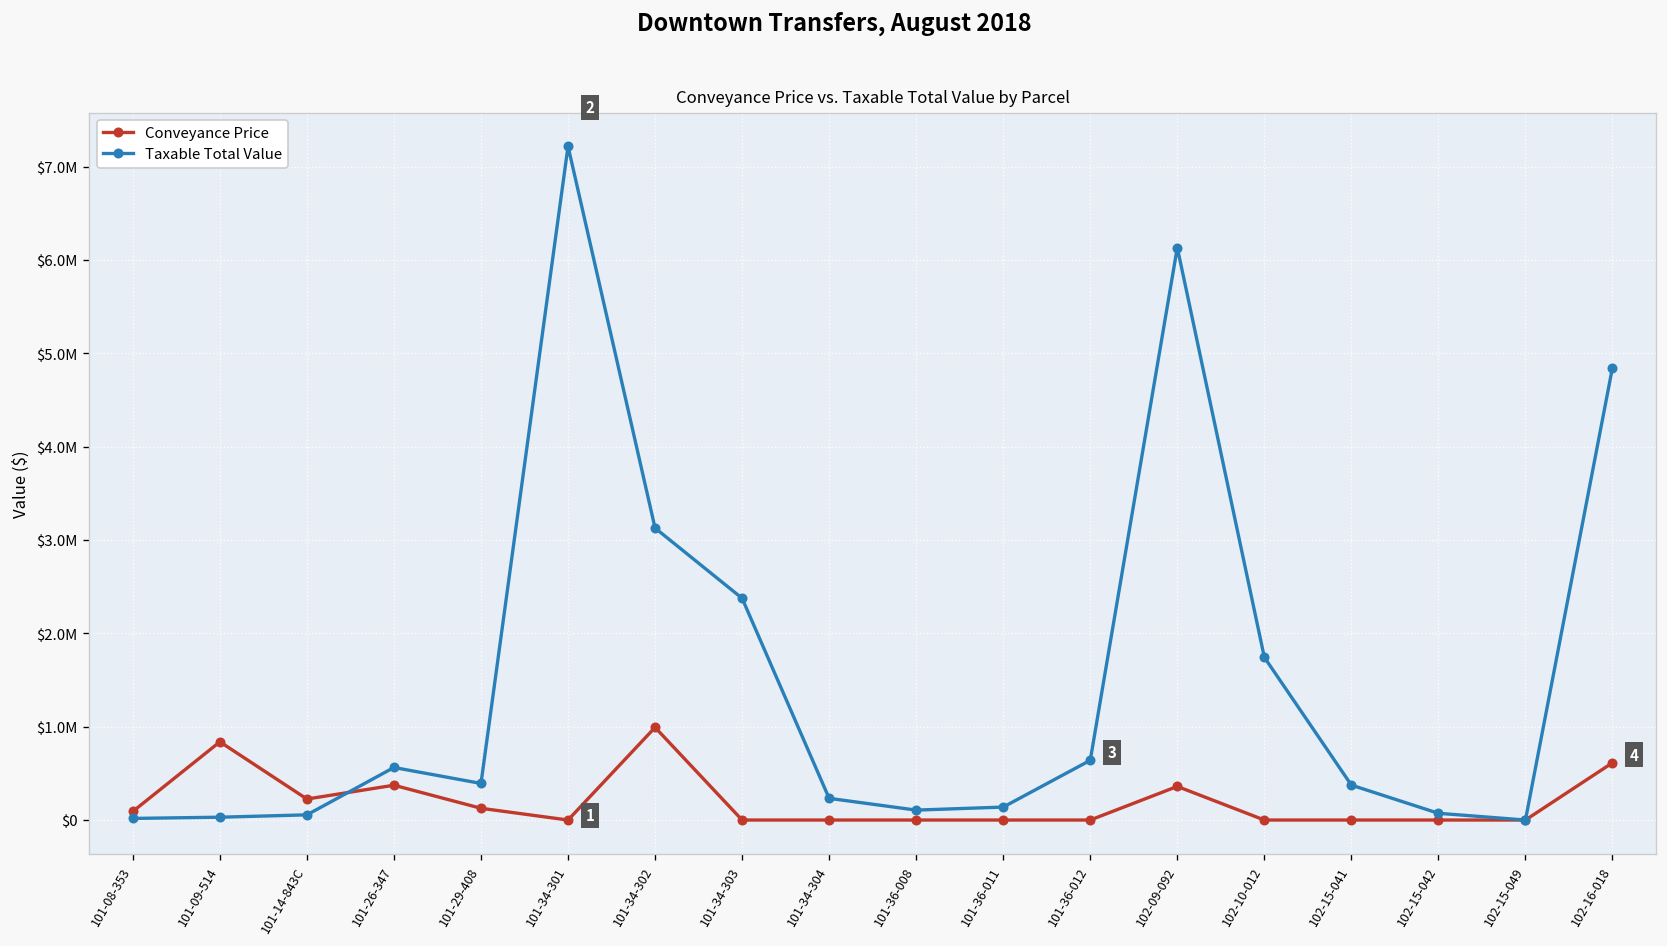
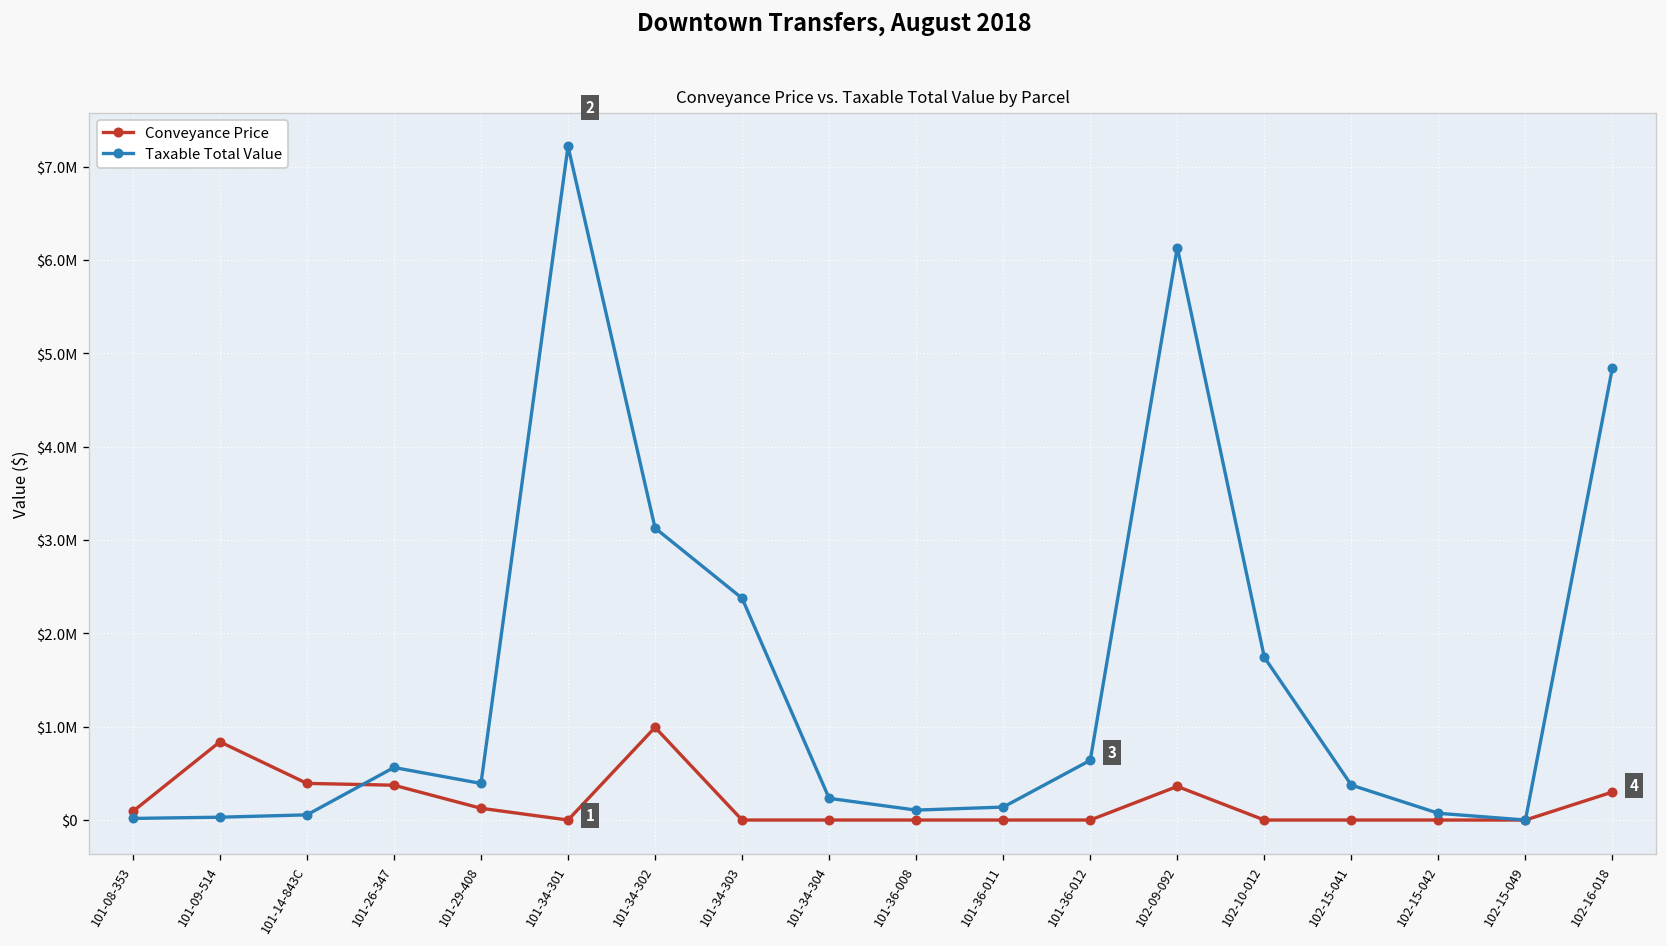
  {
    "Conveyance Price": {
      "101-08-353": "$100000",
      "101-09-514": "$800000",
-     "101-14-843C": "$200000",
+     "101-14-843C": "$400000",
      "101-26-347": "$400000",
      "101-29-408": "$100000",
      "101-34-302": "$1000000",
      "101-34-303": "$0",
      "101-34-304": "$0",
      "101-36-008": "$0",
      "101-36-011": "$0",
      "101-36-012": "$0",
      "102-09-092": "$400000",
      "102-10-012": "$0",
      "102-15-041": "$0",
      "102-15-042": "$0",
-     "102-16-018": "$600000"
+     "102-16-018": "$300000"
    },
    "Taxable Total Value": {
      "101-08-353": "$0",
      "101-09-514": "$0",
      "101-14-843C": "$100000",
      "101-26-347": "$600000",
      "101-29-408": "$400000",
      "101-34-301": "$7200000",
      "101-34-302": "$3100000",
      "101-34-303": "$2400000",
      "101-34-304": "$200000",
      "101-36-008": "$100000",
      "101-36-011": "$100000",
      "102-09-092": "$6100000",
      "102-10-012": "$1700000",
      "102-15-041": "$400000",
      "102-15-042": "$100000",
      "102-16-018": "$4800000"
    }
  }
